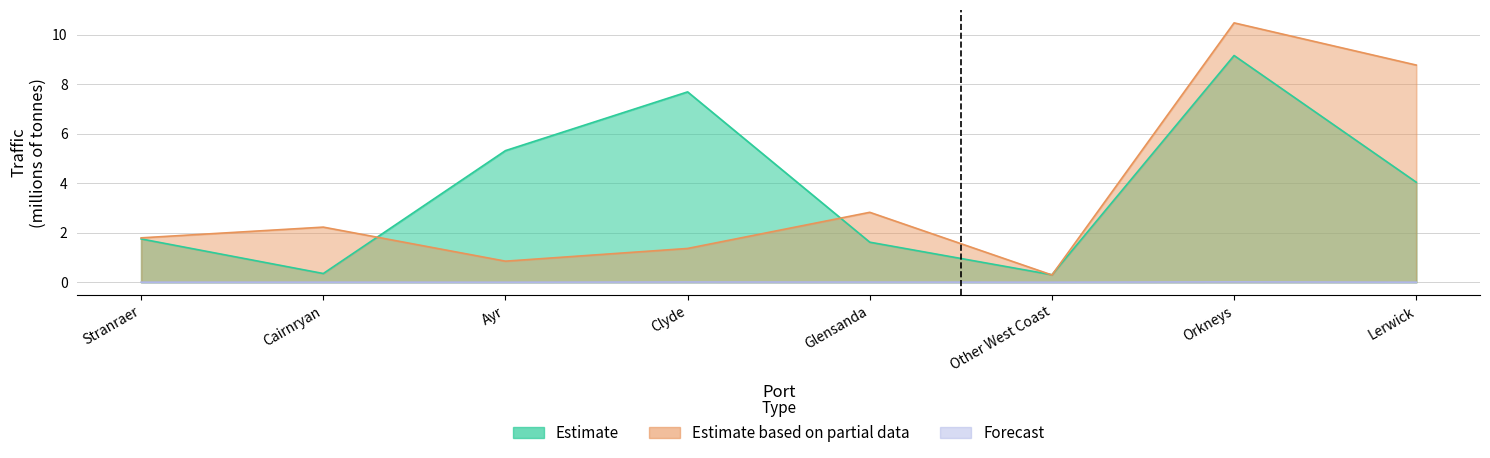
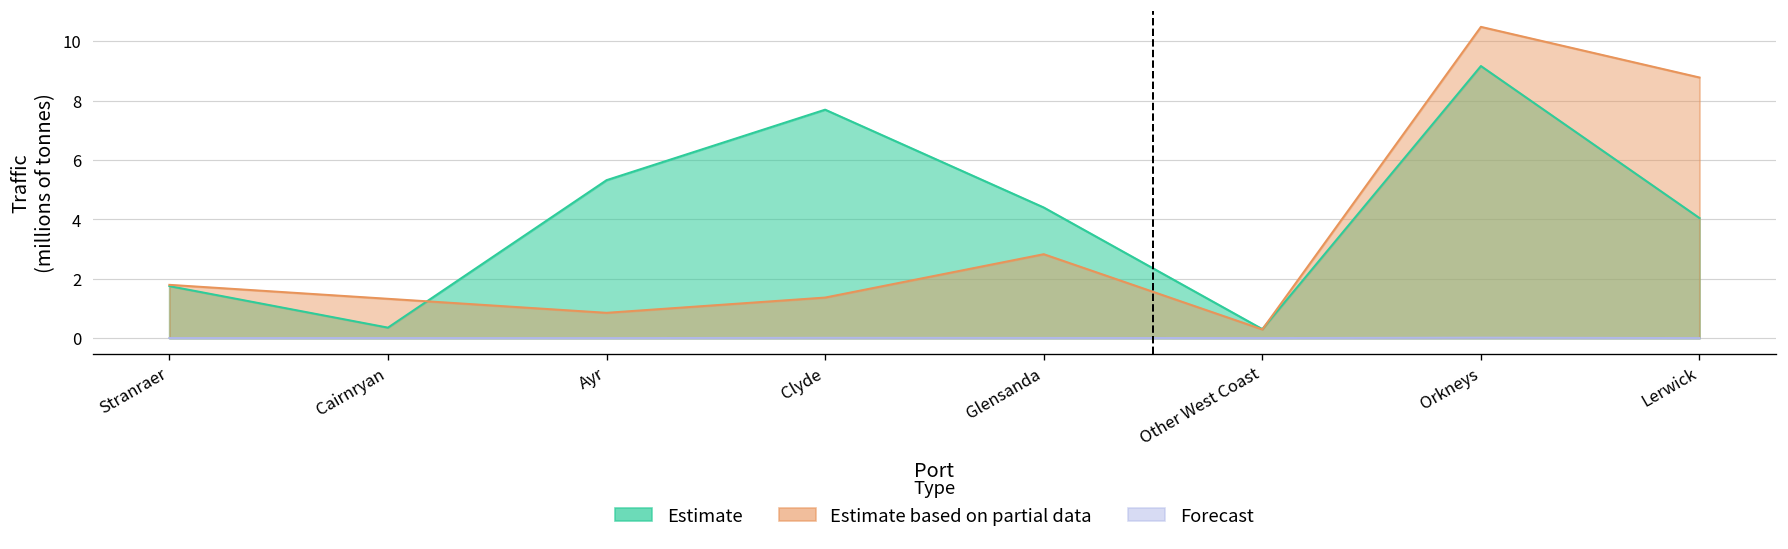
  {
    "Estimate": {
      "Cairnryan": 0.4,
      "Ayr": 5.3,
      "Clyde": 7.7,
-     "Glensanda": 1.6,
+     "Glensanda": 4.4,
      "Orkneys": 9.2,
      "Lerwick": 4.0
    },
    "Estimate based on partial data": {
-     "Cairnryan": 2.2,
+     "Cairnryan": 1.3,
      "Ayr": 0.9,
      "Clyde": 1.4,
      "Glensanda": 2.8,
      "Orkneys": 10.5,
      "Lerwick": 8.8
    },
    "Forecast": {
      "Stranraer": 0.0,
      "Cairnryan": 0.0,
      "Ayr": 0.0,
      "Clyde": 0.0,
      "Glensanda": 0.0,
      "Other West Coast": 0.0,
      "Orkneys": 0.0,
      "Lerwick": 0.0
    }
  }
